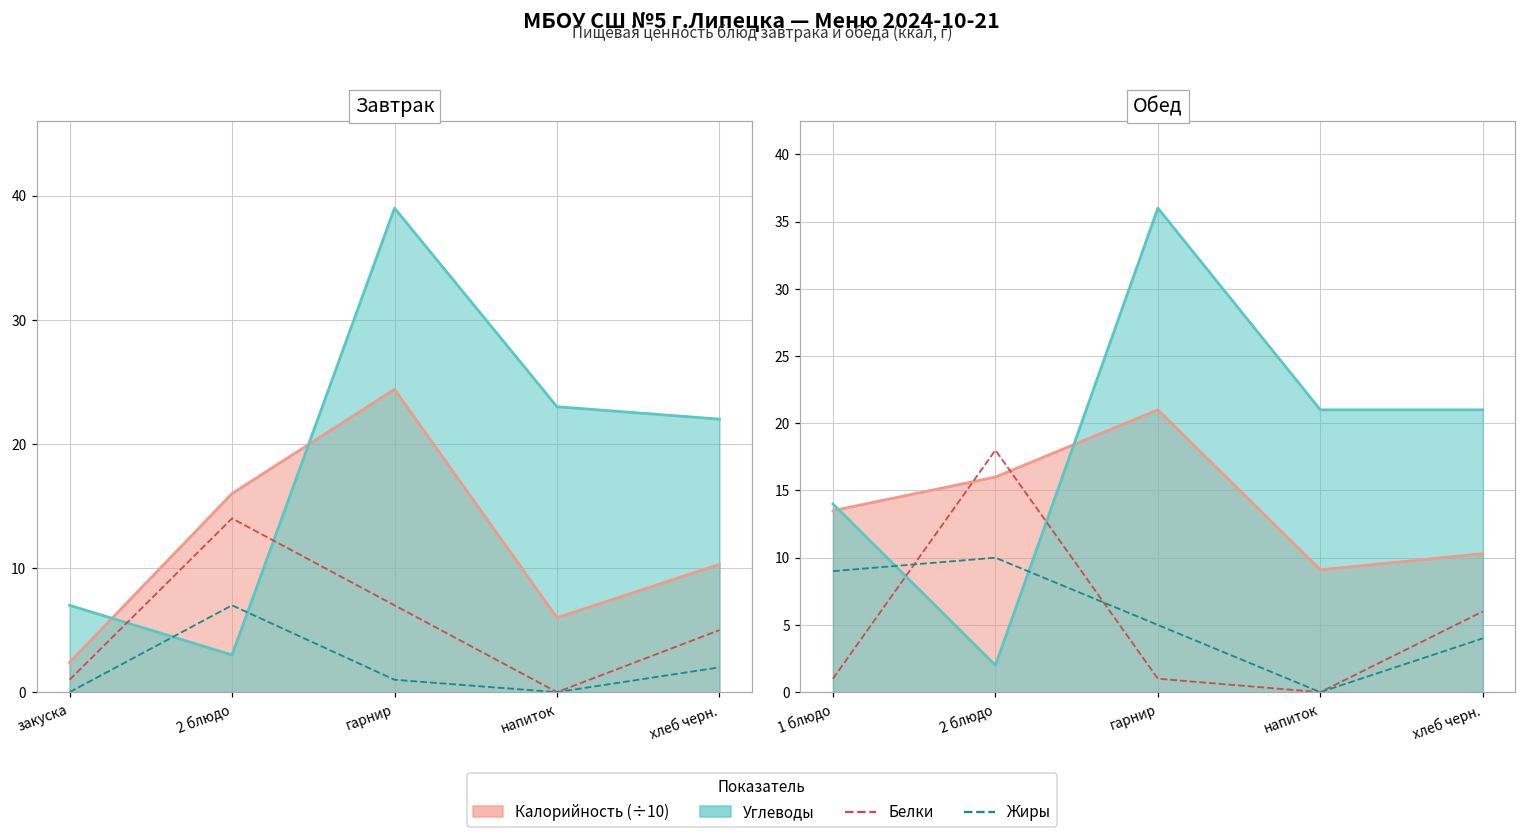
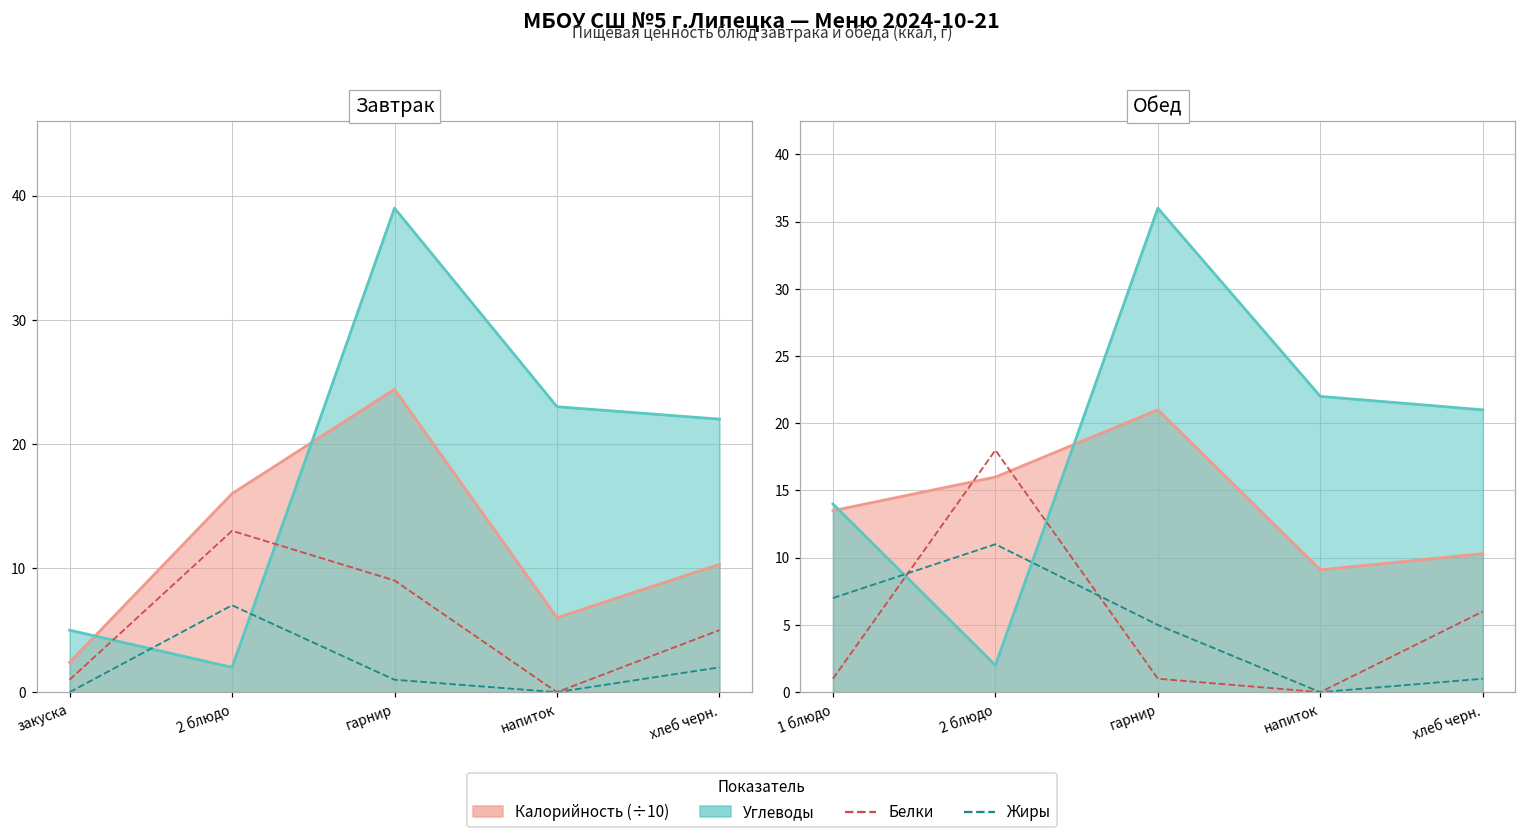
  {
    "Завтрак": {
      "Калорийность (÷10)": {
        "закуска": 2.4,
        "2 блюдо": 16,
        "гарнир": 24.4,
        "напиток": 6,
        "хлеб черн.": 10.3
      },
      "Углеводы": {
-       "закуска": 7,
-       "2 блюдо": 3,
+       "закуска": 5,
+       "2 блюдо": 2,
        "гарнир": 39,
        "напиток": 23,
        "хлеб черн.": 22
      },
      "Белки": {
        "закуска": 1,
-       "2 блюдо": 14,
-       "гарнир": 7,
+       "2 блюдо": 13,
+       "гарнир": 9,
        "хлеб черн.": 5
      },
      "Жиры": {
        "закуска": 0,
        "2 блюдо": 7,
        "гарнир": 1,
        "хлеб черн.": 2
      }
    },
    "Обед": {
      "Калорийность (÷10)": {
        "1 блюдо": 13.5,
        "2 блюдо": 16,
        "гарнир": 21,
        "напиток": 9,
        "хлеб черн.": 10.3
      },
      "Углеводы": {
        "1 блюдо": 14,
        "2 блюдо": 2,
        "гарнир": 36,
-       "напиток": 21,
+       "напиток": 22,
        "хлеб черн.": 21
      },
      "Белки": {
        "1 блюдо": 1,
        "2 блюдо": 18,
        "гарнир": 1,
        "хлеб черн.": 6
      },
      "Жиры": {
-       "1 блюдо": 9,
-       "2 блюдо": 10,
+       "1 блюдо": 7,
+       "2 блюдо": 11,
        "гарнир": 5,
-       "хлеб черн.": 4
+       "хлеб черн.": 1
      }
    }
  }
